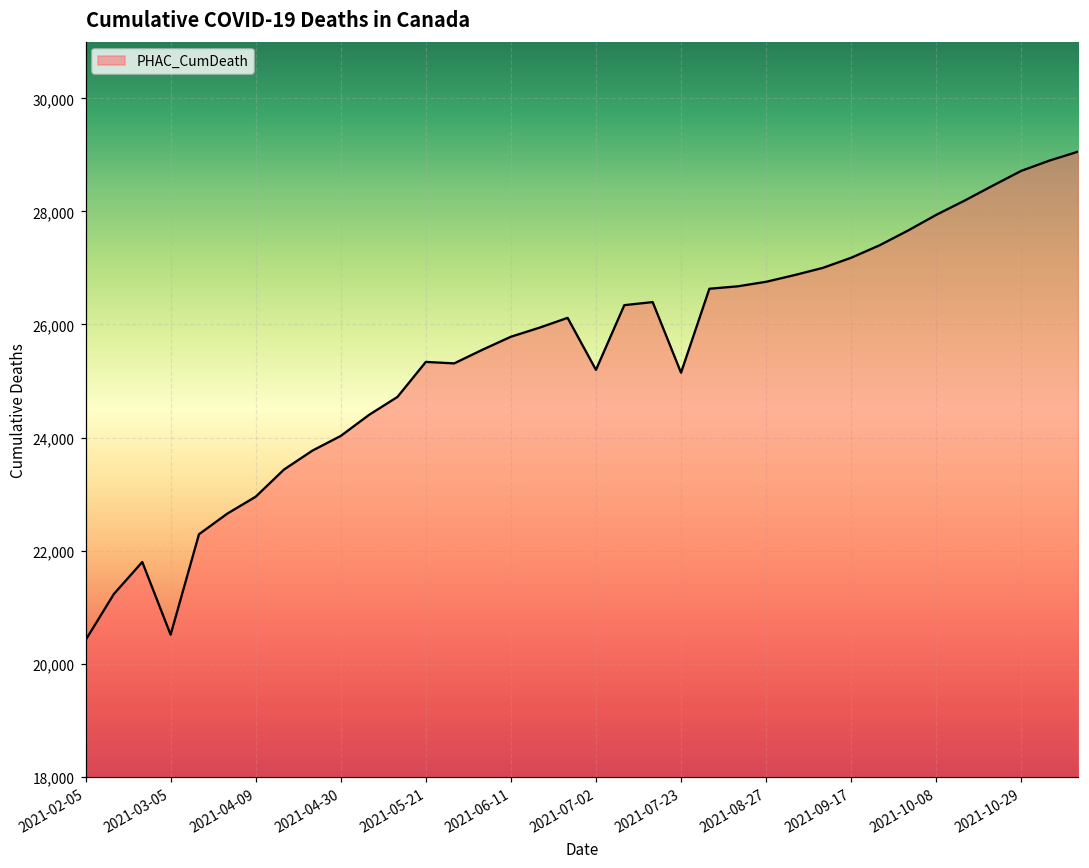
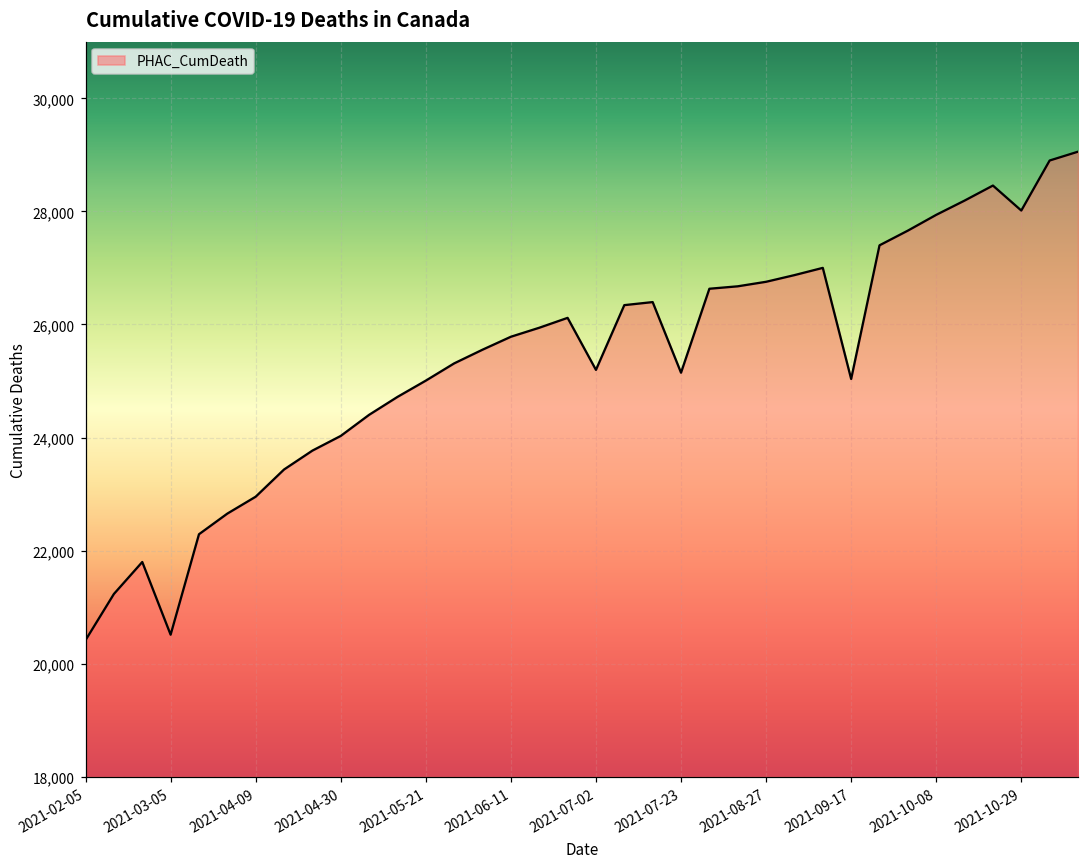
  {
    "2021-02-05": "20,400",
    "2021-03-05": "20,500",
    "2021-04-09": "23,000",
    "2021-04-30": "24,000",
-   "2021-05-21": "25,300",
+   "2021-05-21": "25,000",
    "2021-06-11": "25,800",
    "2021-07-02": "25,200",
    "2021-07-23": "25,100",
    "2021-08-27": "26,800",
-   "2021-09-17": "27,200",
+   "2021-09-17": "25,000",
    "2021-10-08": "27,900",
-   "2021-10-29": "28,700"
+   "2021-10-29": "28,000"
  }
